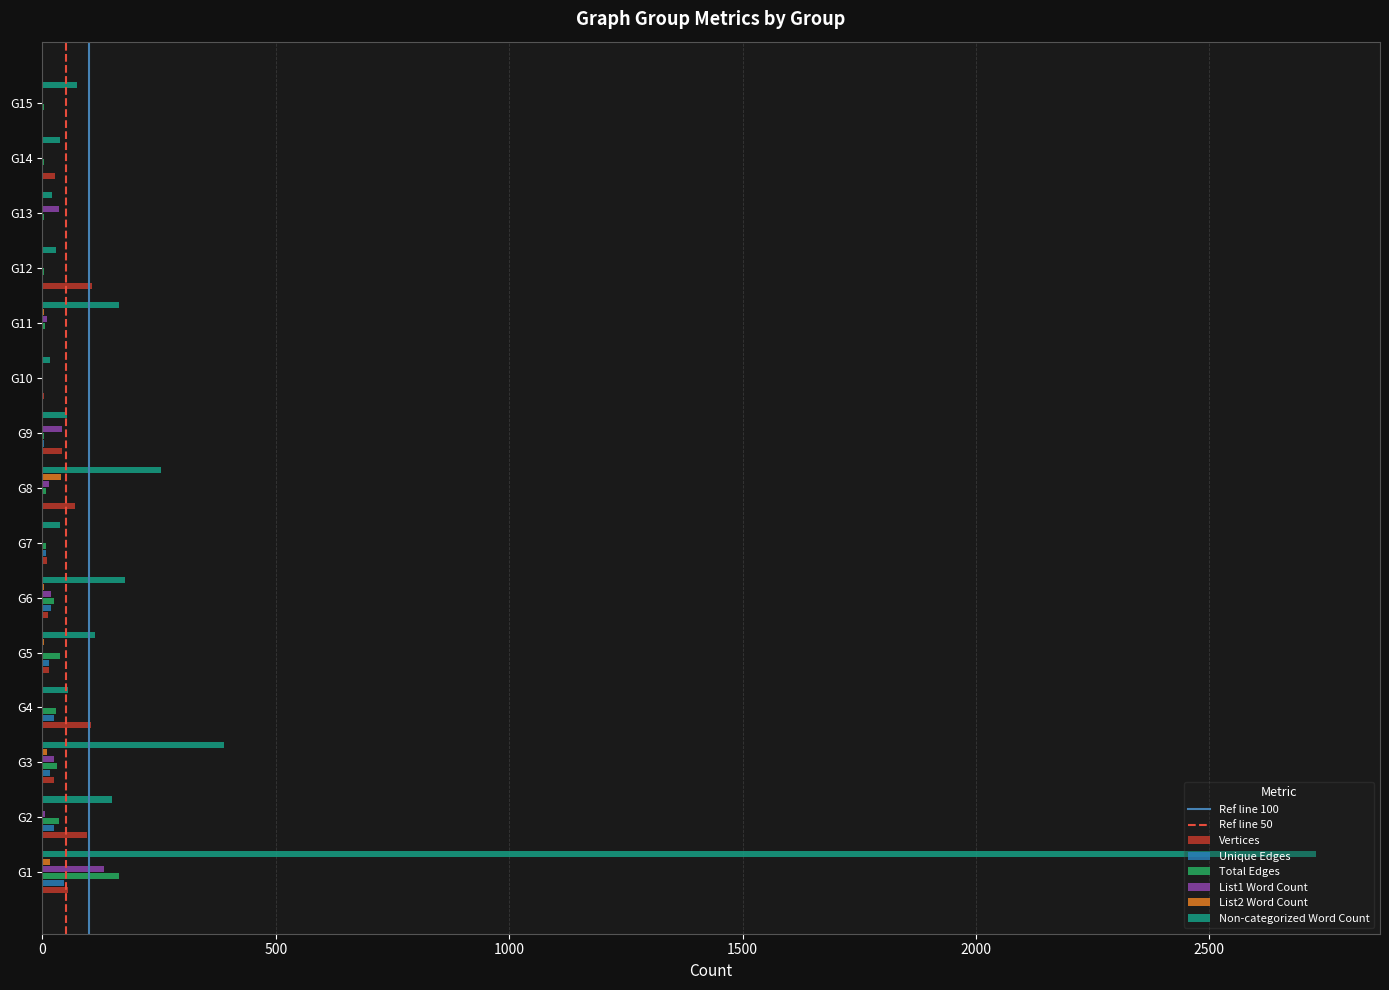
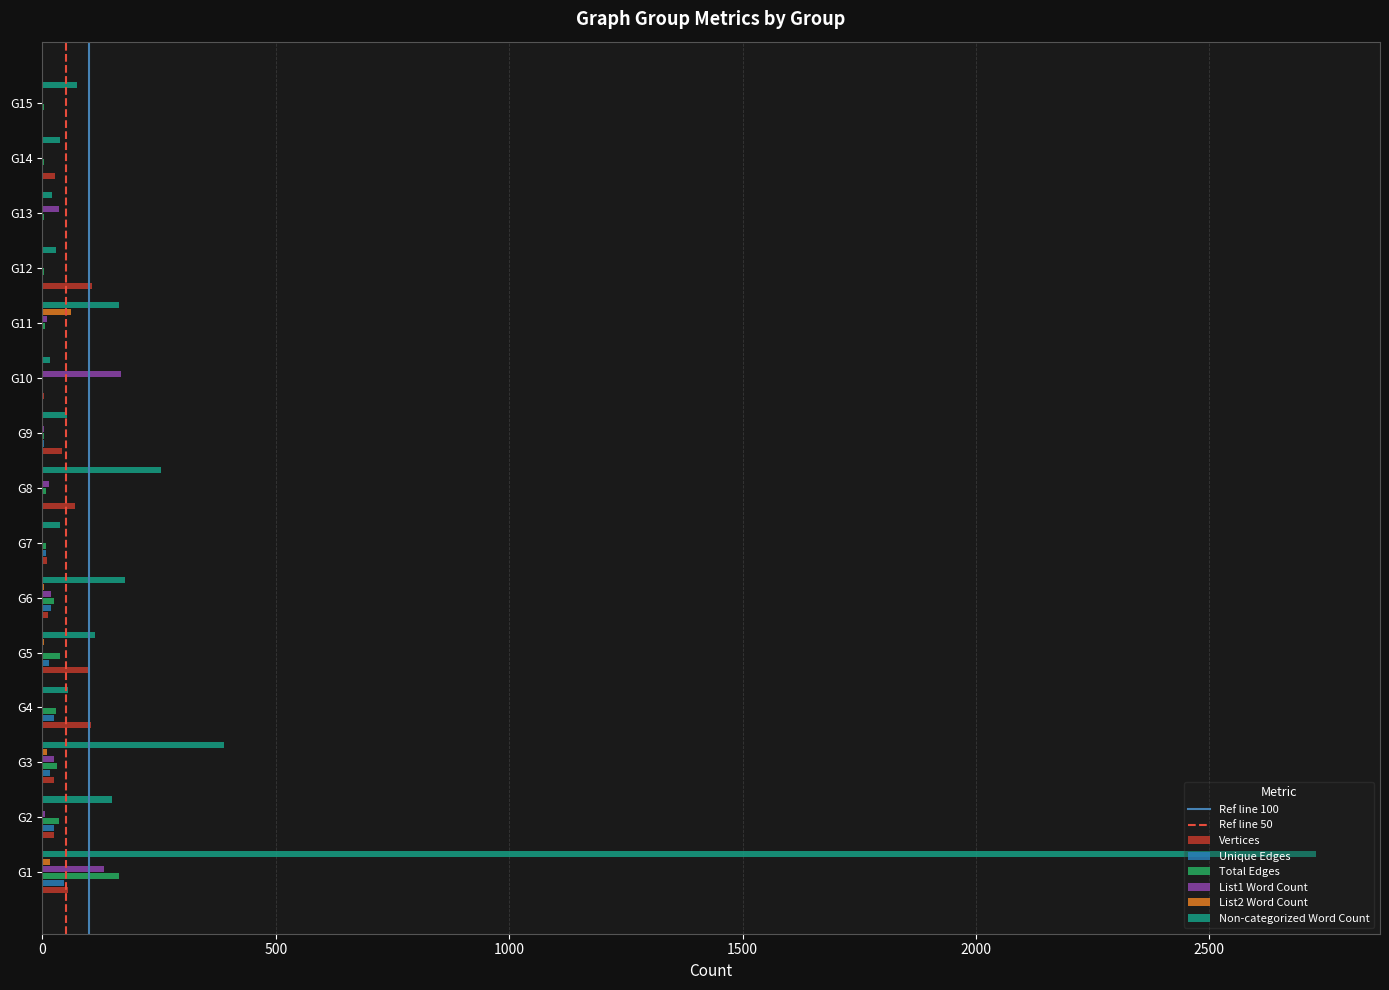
  {
    "Vertices": {
      "G14": 30,
      "G12": 110,
      "G9": 40,
      "G8": 70,
      "G7": 10,
      "G6": 10,
-     "G5": 10,
+     "G5": 100,
      "G4": 110,
      "G3": 20,
-     "G2": 100,
+     "G2": 30,
      "G1": 60
    },
    "Unique Edges": {
      "G7": 10,
      "G6": 20,
      "G5": 10,
      "G4": 30,
      "G3": 20,
      "G2": 30,
      "G1": 50
    },
    "List1 Word Count": {
      "G15": 0,
      "G14": 0,
      "G13": 40,
      "G11": 10,
-     "G10": 0,
-     "G9": 40,
+     "G10": 170,
+     "G9": 0,
      "G8": 10,
      "G7": 0,
      "G6": 20,
      "G4": 0,
      "G3": 20,
      "G1": 130
    },
    "List2 Word Count": {
      "G15": 0,
      "G14": 0,
-     "G11": 0,
+     "G11": 60,
      "G10": 0,
      "G9": 0,
-     "G8": 40,
+     "G8": 0,
      "G7": 0,
      "G4": 0,
      "G3": 10,
      "G2": 0,
      "G1": 20
    }
  }
